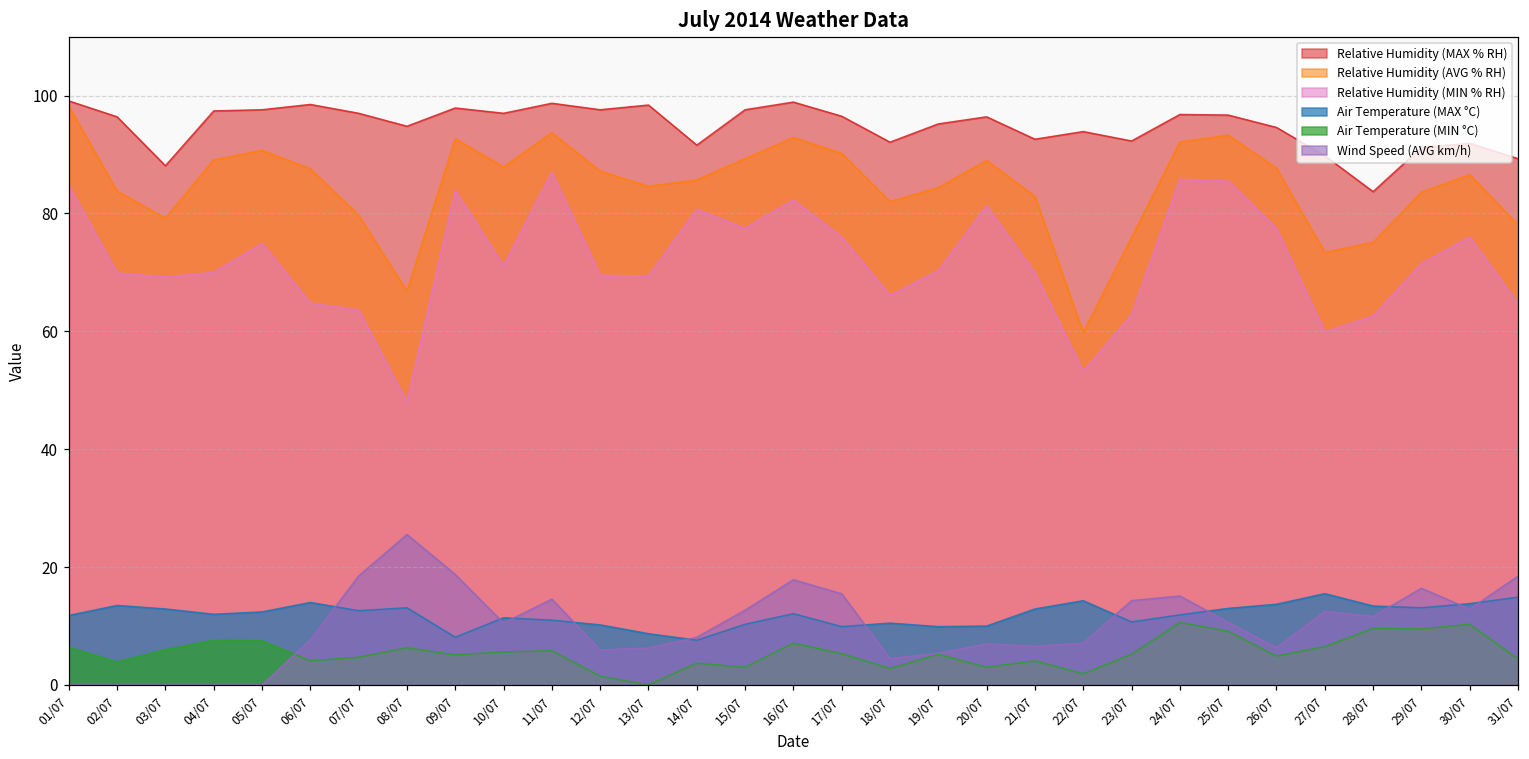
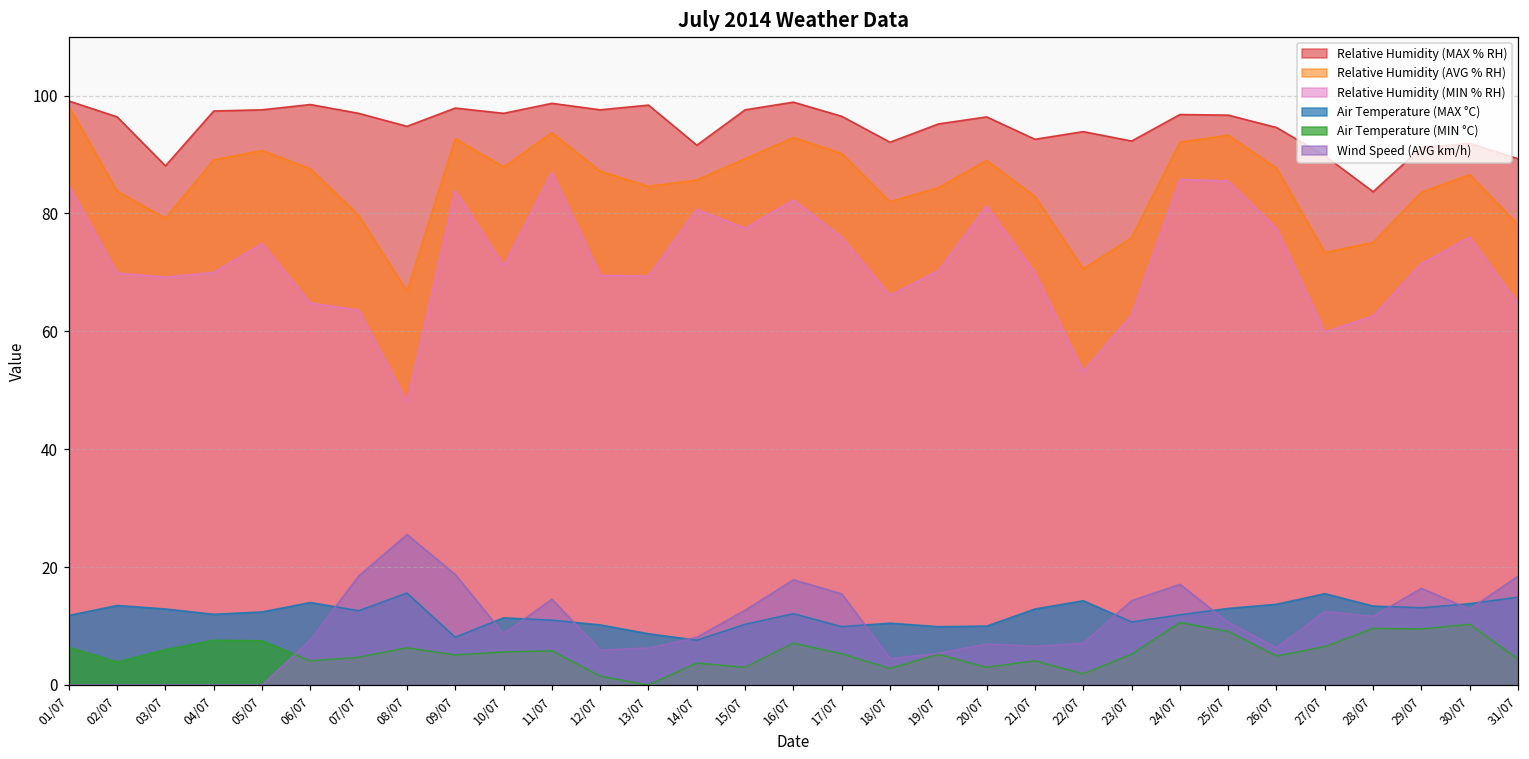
  {
    "Relative Humidity (MAX % RH)": {
      "01/07": 99,
      "02/07": 96,
      "03/07": 88,
      "04/07": 97,
      "05/07": 98,
      "06/07": 99,
      "07/07": 97,
      "08/07": 95,
      "09/07": 98,
      "10/07": 97,
      "11/07": 99,
      "12/07": 98,
      "13/07": 98,
      "14/07": 92,
      "15/07": 98,
      "16/07": 99,
      "17/07": 97,
      "18/07": 92,
      "19/07": 95,
      "20/07": 96,
      "21/07": 93,
      "22/07": 94,
      "23/07": 92,
      "24/07": 97,
      "25/07": 97,
      "26/07": 95,
      "27/07": 90,
      "28/07": 84,
      "31/07": 89
    },
    "Relative Humidity (AVG % RH)": {
      "01/07": 98,
      "02/07": 84,
      "03/07": 79,
      "04/07": 89,
      "05/07": 91,
      "06/07": 88,
      "07/07": 80,
      "08/07": 67,
      "09/07": 93,
      "10/07": 88,
      "11/07": 94,
      "12/07": 87,
      "13/07": 85,
      "14/07": 86,
      "15/07": 89,
      "16/07": 93,
      "17/07": 90,
      "18/07": 82,
      "19/07": 84,
      "20/07": 89,
      "21/07": 83,
-     "22/07": 60,
+     "22/07": 71,
      "23/07": 76,
      "24/07": 92,
      "25/07": 93,
      "26/07": 88,
      "27/07": 73,
      "28/07": 75,
      "29/07": 84,
      "30/07": 87,
      "31/07": 78
    },
    "Relative Humidity (MIN % RH)": {
      "01/07": 85,
      "02/07": 70,
      "03/07": 69,
      "04/07": 70,
      "05/07": 75,
      "06/07": 65,
      "07/07": 64,
      "08/07": 48,
      "09/07": 84,
      "10/07": 71,
      "11/07": 87,
      "12/07": 70,
      "13/07": 69,
      "14/07": 81,
      "15/07": 78,
      "16/07": 82,
      "17/07": 76,
      "18/07": 66,
      "19/07": 70,
      "20/07": 81,
      "21/07": 70,
      "22/07": 53,
      "23/07": 63,
      "24/07": 86,
      "25/07": 86,
      "26/07": 78,
      "27/07": 60,
      "28/07": 63,
      "29/07": 72,
      "30/07": 76,
      "31/07": 65
    },
    "Air Temperature (MAX °C)": {
      "01/07": 12,
      "02/07": 14,
      "03/07": 13,
      "04/07": 12,
      "05/07": 12,
      "06/07": 14,
      "07/07": 13,
-     "08/07": 13,
+     "08/07": 16,
      "09/07": 8,
      "10/07": 11,
      "11/07": 11,
      "12/07": 10,
      "13/07": 9,
      "14/07": 8,
      "15/07": 10,
      "16/07": 12,
      "17/07": 10,
      "18/07": 11,
      "19/07": 10,
      "20/07": 10,
      "21/07": 13,
      "22/07": 14,
      "23/07": 11,
      "24/07": 12,
      "25/07": 13,
      "26/07": 14,
      "27/07": 16,
      "28/07": 13,
      "29/07": 13,
      "30/07": 14,
      "31/07": 15
    },
    "Air Temperature (MIN °C)": {
      "01/07": 6,
      "02/07": 4,
      "03/07": 6,
      "04/07": 8,
      "05/07": 8,
      "06/07": 4,
      "07/07": 5,
      "08/07": 6,
      "09/07": 5,
      "10/07": 6,
      "11/07": 6,
      "12/07": 2,
      "13/07": 0,
      "14/07": 4,
      "15/07": 3,
      "16/07": 7,
      "17/07": 5,
      "18/07": 3,
      "20/07": 3,
      "21/07": 4,
      "22/07": 2,
      "23/07": 5,
      "24/07": 11,
      "25/07": 9,
      "26/07": 5,
      "27/07": 7,
      "28/07": 10,
      "29/07": 10,
      "30/07": 10,
      "31/07": 4
    },
    "Wind Speed (AVG km/h)": {
      "01/07": 0,
      "02/07": 0,
      "03/07": 0,
      "04/07": 0,
      "05/07": 0,
      "06/07": 8,
      "07/07": 18,
      "08/07": 26,
      "09/07": 19,
-     "10/07": 11,
+     "10/07": 9,
      "11/07": 15,
      "12/07": 6,
      "13/07": 6,
      "14/07": 8,
      "15/07": 13,
      "16/07": 18,
      "17/07": 15,
      "18/07": 5,
      "20/07": 7,
      "21/07": 7,
      "22/07": 7,
      "23/07": 14,
-     "24/07": 15,
+     "24/07": 17,
      "25/07": 11,
      "26/07": 6,
      "27/07": 12,
      "28/07": 12,
      "29/07": 16,
      "30/07": 13,
      "31/07": 18
    }
  }
